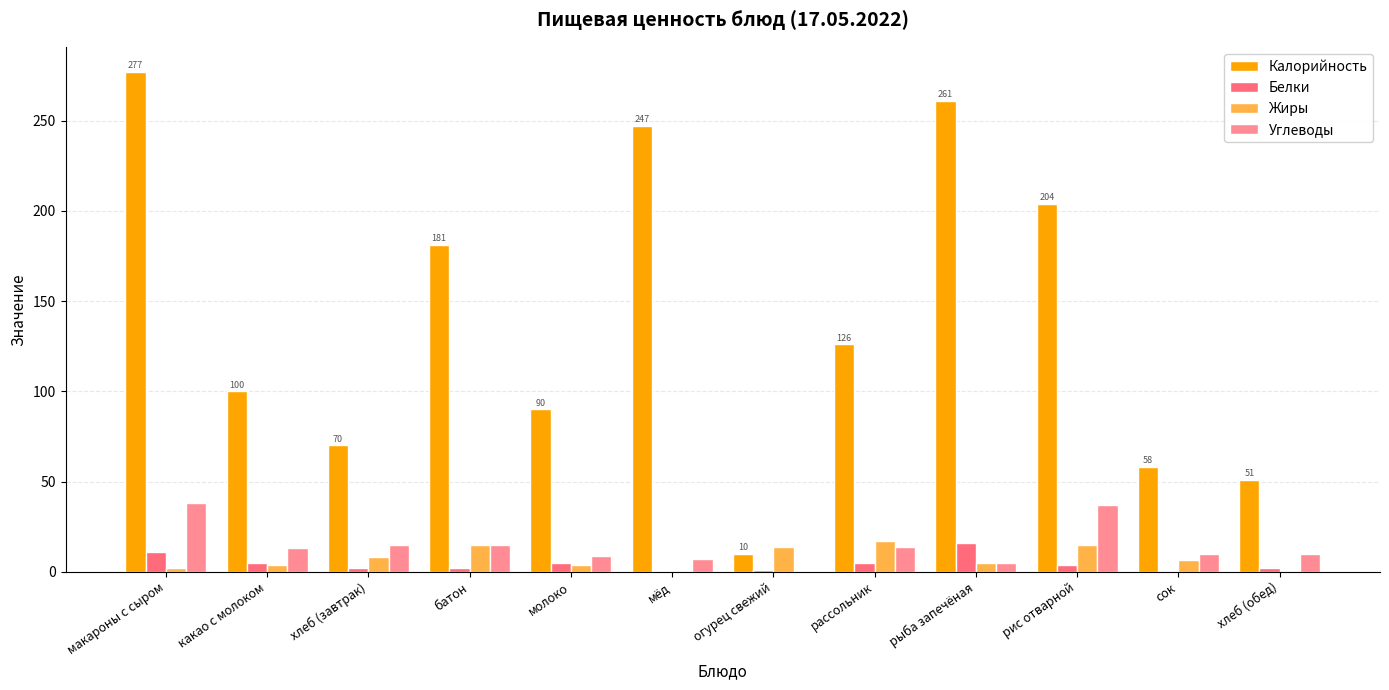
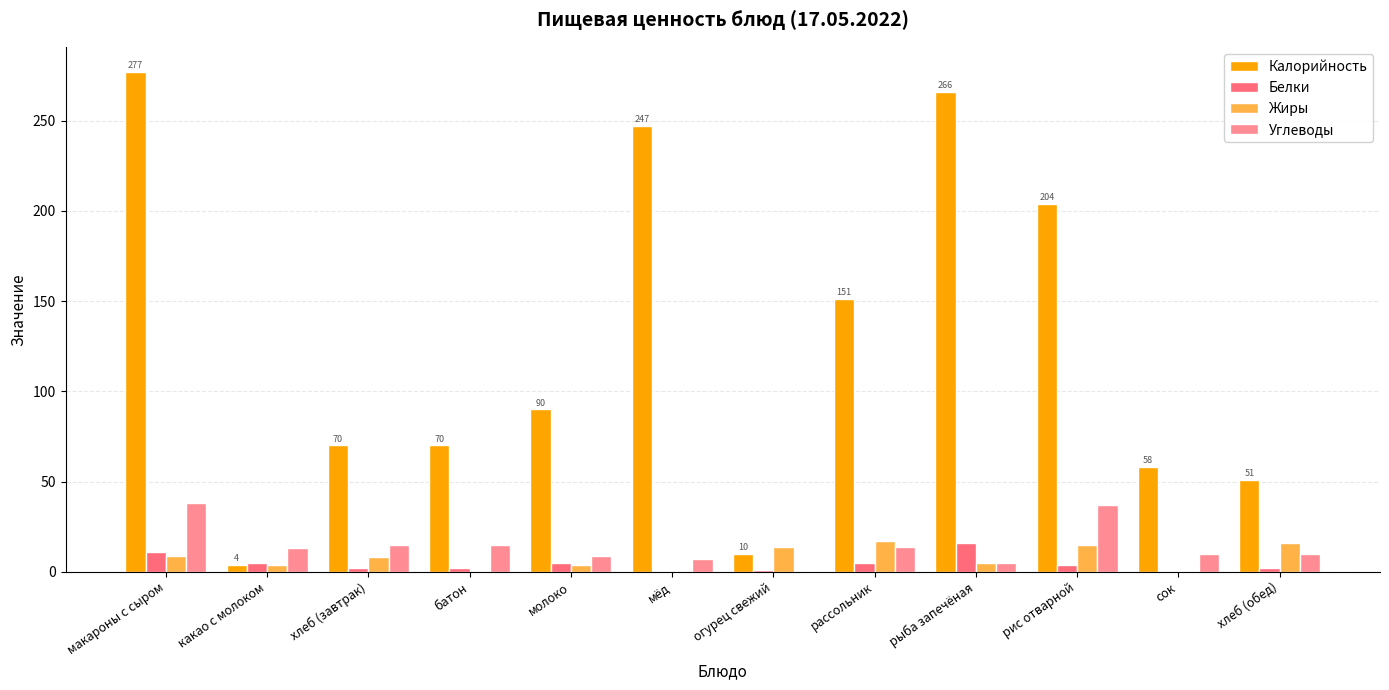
  {
    "Калорийность": {
      "макароны с сыром": 277,
-     "какао с молоком": 100,
+     "какао с молоком": 4,
      "хлеб (завтрак)": 70,
-     "батон": 181,
+     "батон": 70,
      "молоко": 90,
      "мёд": 247,
      "огурец свежий": 10,
-     "рассольник": 126,
-     "рыба запечёная": 261,
+     "рассольник": 151,
+     "рыба запечёная": 266,
      "рис отварной": 204,
      "сок": 58,
      "хлеб (обед)": 51
    },
    "Жиры": {
-     "макароны с сыром": 2,
+     "макароны с сыром": 9,
      "какао с молоком": 4,
      "хлеб (завтрак)": 8,
-     "батон": 15,
+     "батон": 0,
      "молоко": 4,
      "мёд": 0,
      "огурец свежий": 14,
      "рассольник": 17,
      "рыба запечёная": 5,
      "рис отварной": 15,
-     "сок": 7,
-     "хлеб (обед)": 0
+     "сок": 0,
+     "хлеб (обед)": 16
    }
  }
